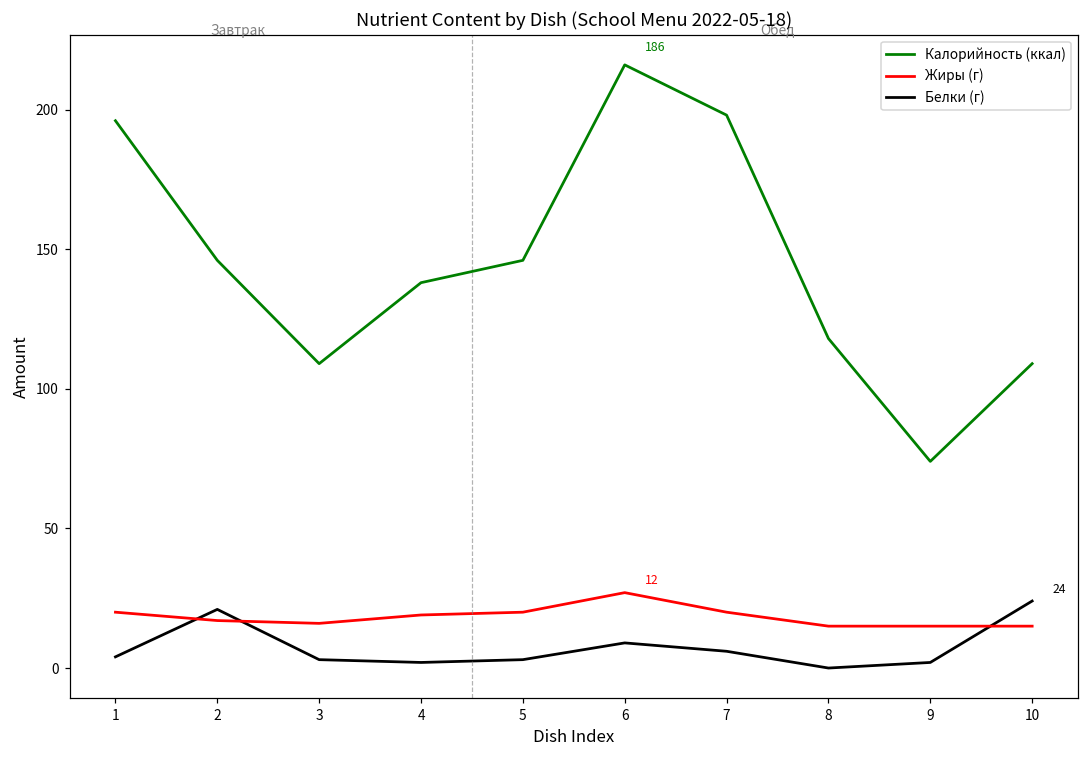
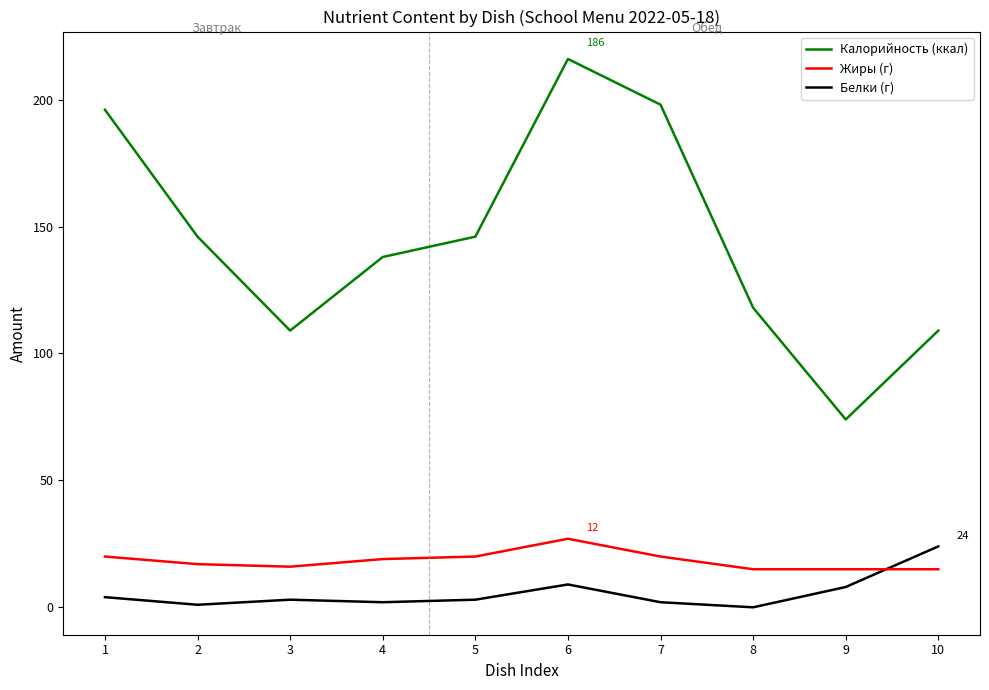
  {
    "Калорийность (ккал)": {
      "1": 196,
      "2": 146,
      "3": 109,
      "4": 138,
      "5": 146,
      "7": 198,
      "8": 118,
      "9": 74,
      "10": 109
    },
    "Жиры (г)": {
      "1": 20,
      "2": 17,
      "3": 16,
      "4": 19,
      "5": 20,
      "7": 20,
      "8": 15,
      "9": 15,
      "10": 15
    },
    "Белки (г)": {
      "1": 4,
-     "2": 21,
+     "2": 1,
      "3": 3,
      "4": 2,
      "5": 3,
      "6": 9,
-     "7": 6,
+     "7": 2,
      "8": 0,
-     "9": 2
+     "9": 8
    }
  }
